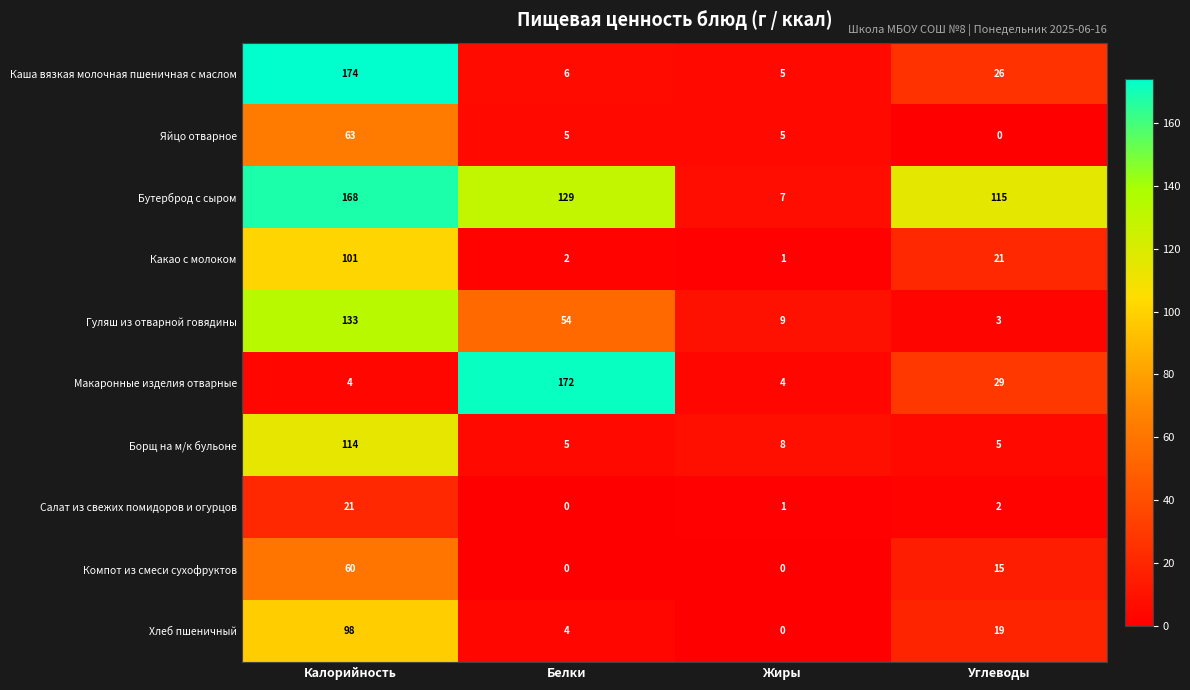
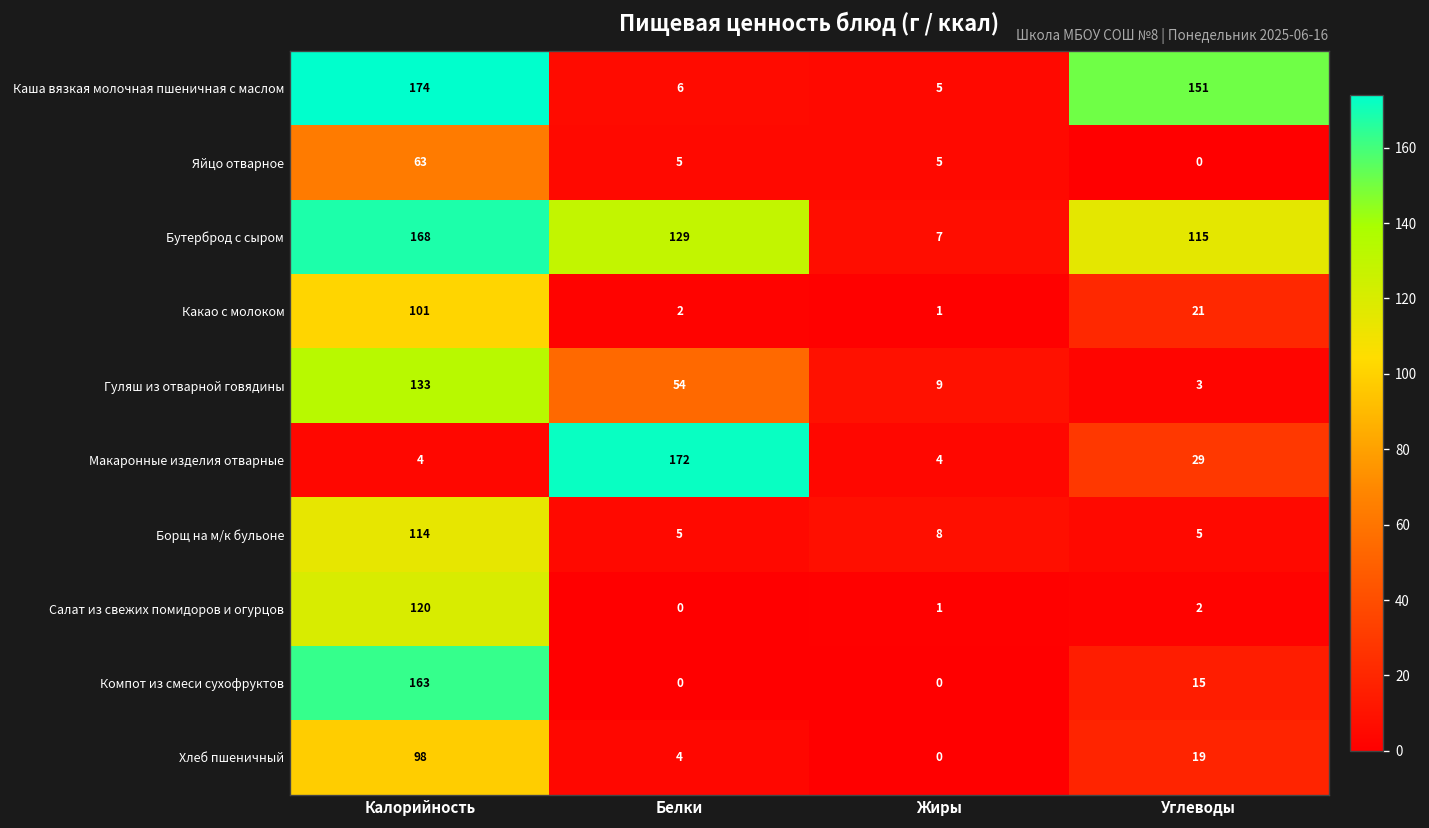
  {
    "Каша вязкая молочная пшеничная с маслом": {
      "Калорийность": 174,
      "Белки": 6,
      "Жиры": 5,
-     "Углеводы": 26
+     "Углеводы": 151
    },
    "Яйцо отварное": {
      "Калорийность": 63,
      "Белки": 5,
      "Жиры": 5,
      "Углеводы": 0
    },
    "Бутерброд с сыром": {
      "Калорийность": 168,
      "Белки": 129,
      "Жиры": 7,
      "Углеводы": 115
    },
    "Какао с молоком": {
      "Калорийность": 101,
      "Белки": 2,
      "Жиры": 1,
      "Углеводы": 21
    },
    "Гуляш из отварной говядины": {
      "Калорийность": 133,
      "Белки": 54,
      "Жиры": 9,
      "Углеводы": 3
    },
    "Макаронные изделия отварные": {
      "Калорийность": 4,
      "Белки": 172,
      "Жиры": 4,
      "Углеводы": 29
    },
    "Борщ на м/к бульоне": {
      "Калорийность": 114,
      "Белки": 5,
      "Жиры": 8,
      "Углеводы": 5
    },
    "Салат из свежих помидоров и огурцов": {
-     "Калорийность": 21,
+     "Калорийность": 120,
      "Белки": 0,
      "Жиры": 1,
      "Углеводы": 2
    },
    "Компот из смеси сухофруктов": {
-     "Калорийность": 60,
+     "Калорийность": 163,
      "Белки": 0,
      "Жиры": 0,
      "Углеводы": 15
    },
    "Хлеб пшеничный": {
      "Калорийность": 98,
      "Белки": 4,
      "Жиры": 0,
      "Углеводы": 19
    }
  }
